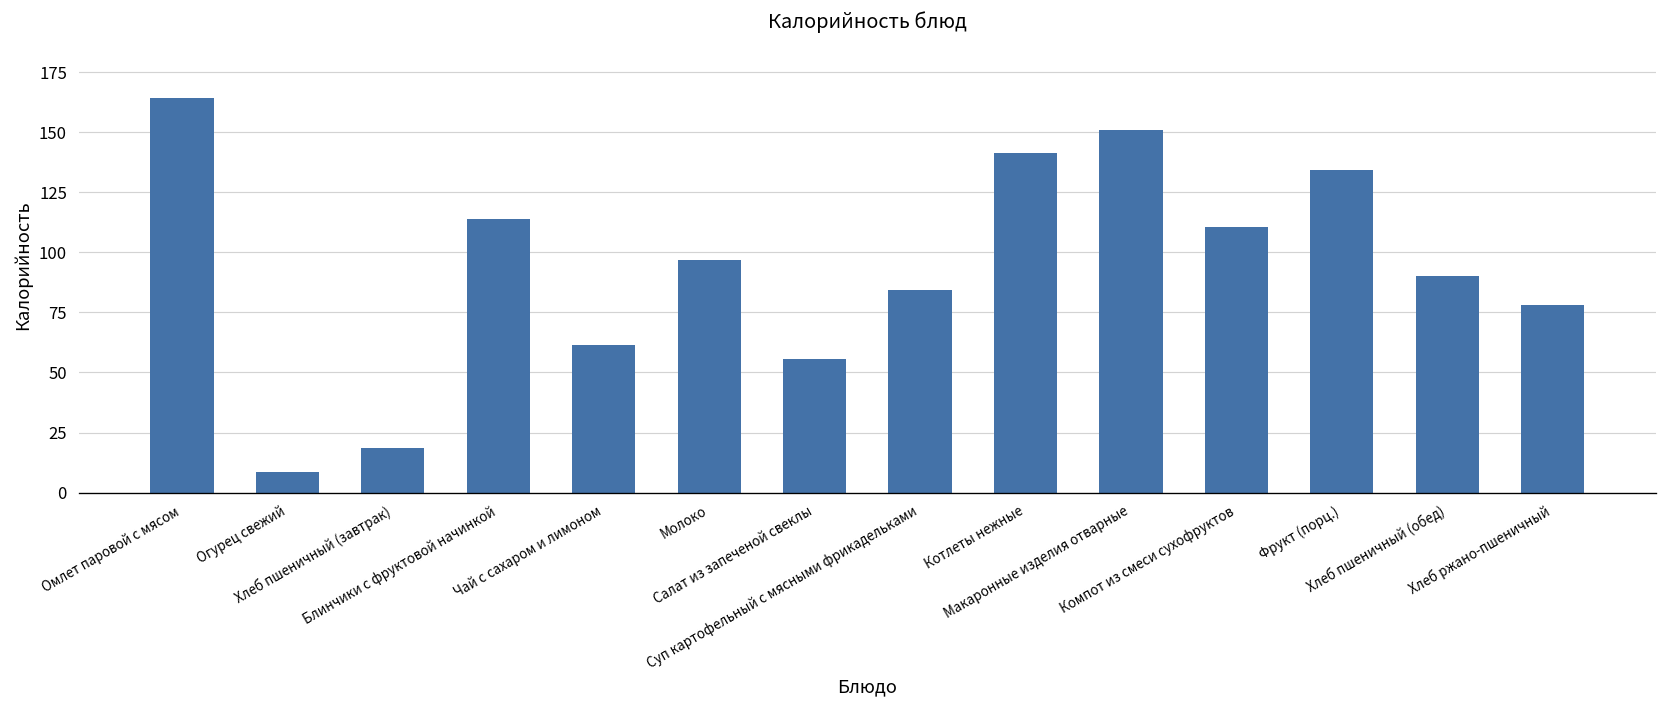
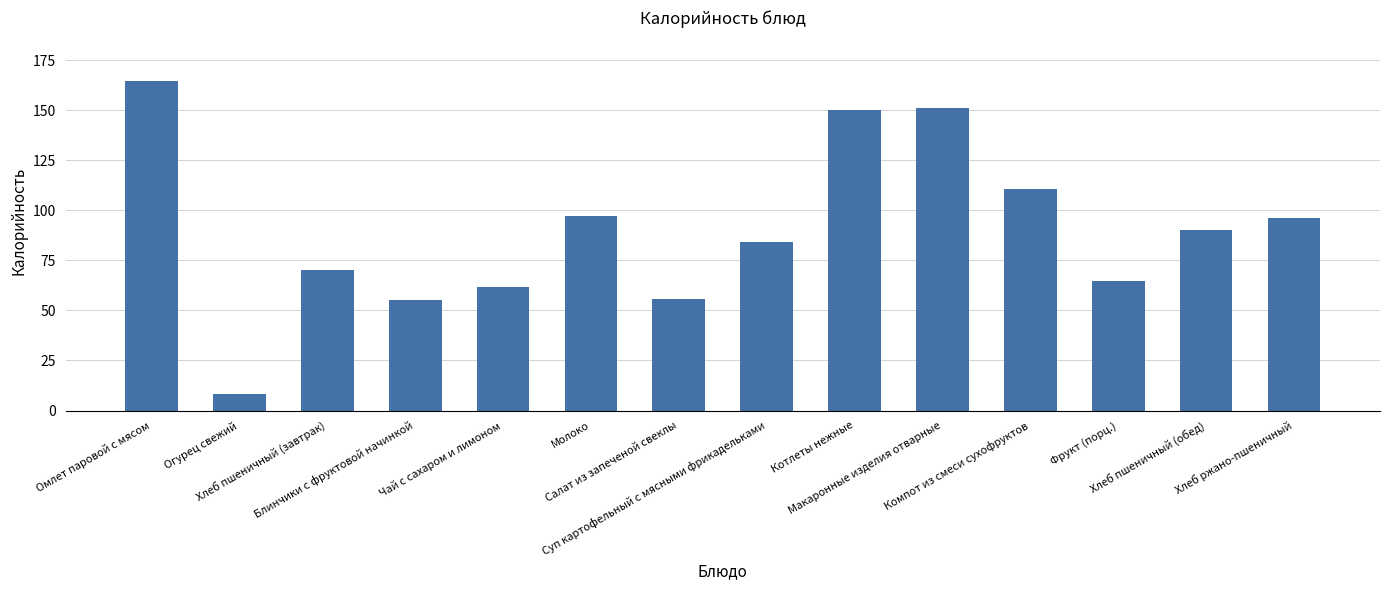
  {
    "Омлет паровой с мясом": 164,
    "Огурец свежий": 8,
-   "Хлеб пшеничный (завтрак)": 19,
-   "Блинчики с фруктовой начинкой": 114,
+   "Хлеб пшеничный (завтрак)": 70,
+   "Блинчики с фруктовой начинкой": 55,
    "Чай с сахаром и лимоном": 62,
    "Молоко": 97,
    "Салат из запеченой свеклы": 56,
    "Суп картофельный с мясными фрикадельками": 84,
-   "Котлеты нежные": 141,
+   "Котлеты нежные": 150,
    "Макаронные изделия отварные": 151,
    "Компот из смеси сухофруктов": 111,
-   "Фрукт (порц.)": 134,
+   "Фрукт (порц.)": 65,
    "Хлеб пшеничный (обед)": 90,
-   "Хлеб ржано-пшеничный": 78
+   "Хлеб ржано-пшеничный": 96
  }
